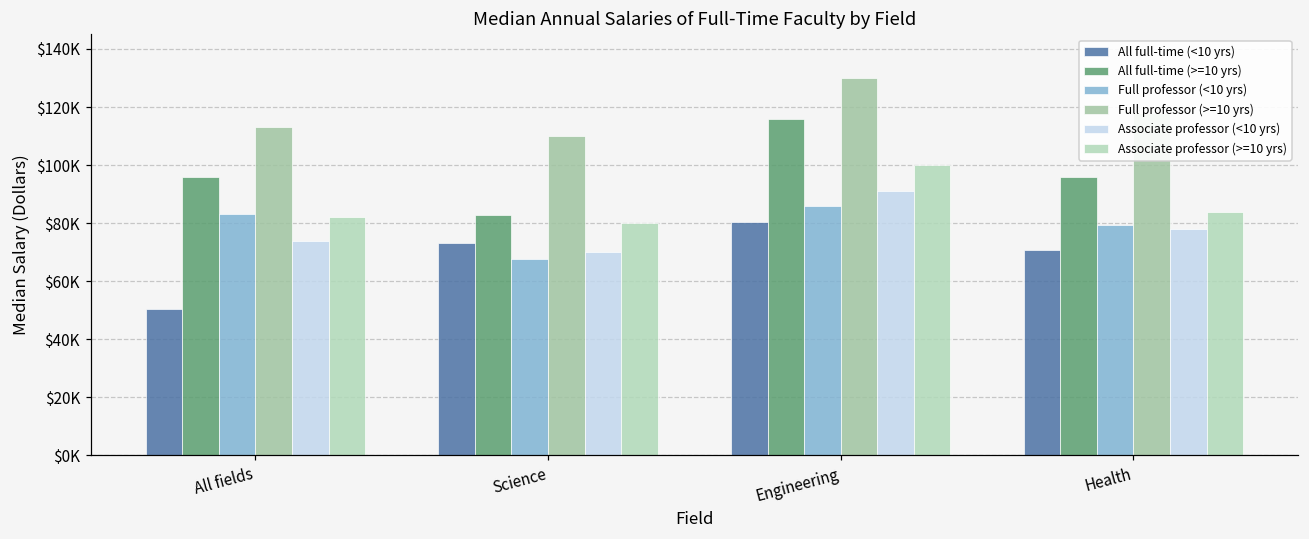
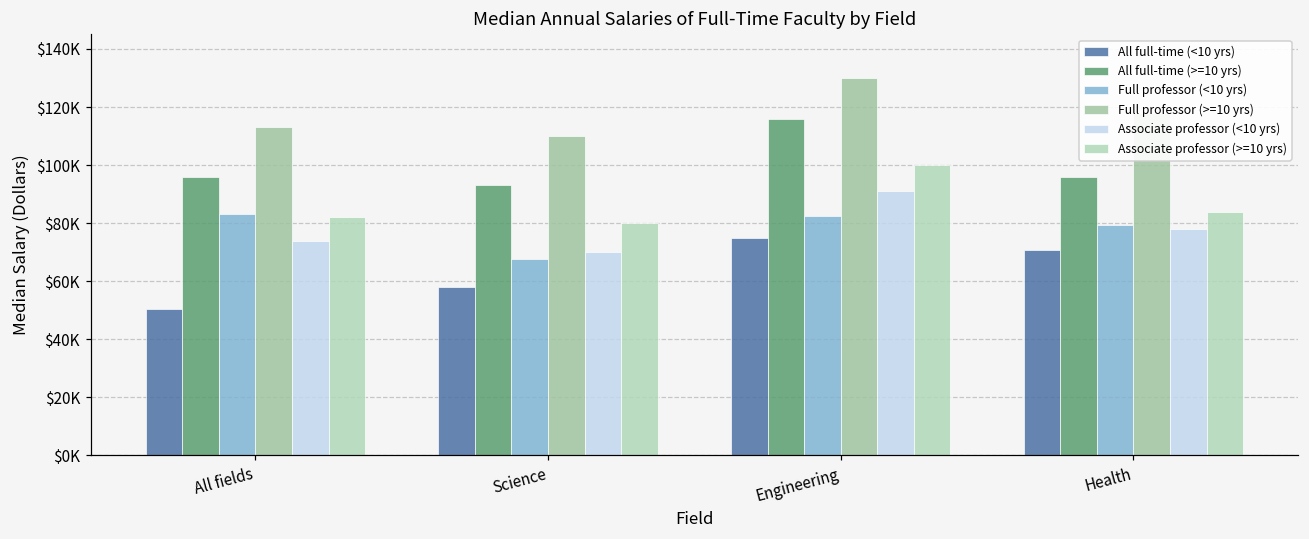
  {
    "All full-time (<10 yrs)": {
      "All fields": "$50000",
-     "Science": "$73000",
-     "Engineering": "$80000",
+     "Science": "$58000",
+     "Engineering": "$75000",
      "Health": "$71000"
    },
    "All full-time (>=10 yrs)": {
      "All fields": "$96000",
-     "Science": "$83000",
+     "Science": "$93000",
      "Engineering": "$116000",
      "Health": "$96000"
    },
    "Full professor (<10 yrs)": {
      "All fields": "$83000",
      "Science": "$68000",
-     "Engineering": "$86000",
+     "Engineering": "$83000",
      "Health": "$79000"
    }
  }
